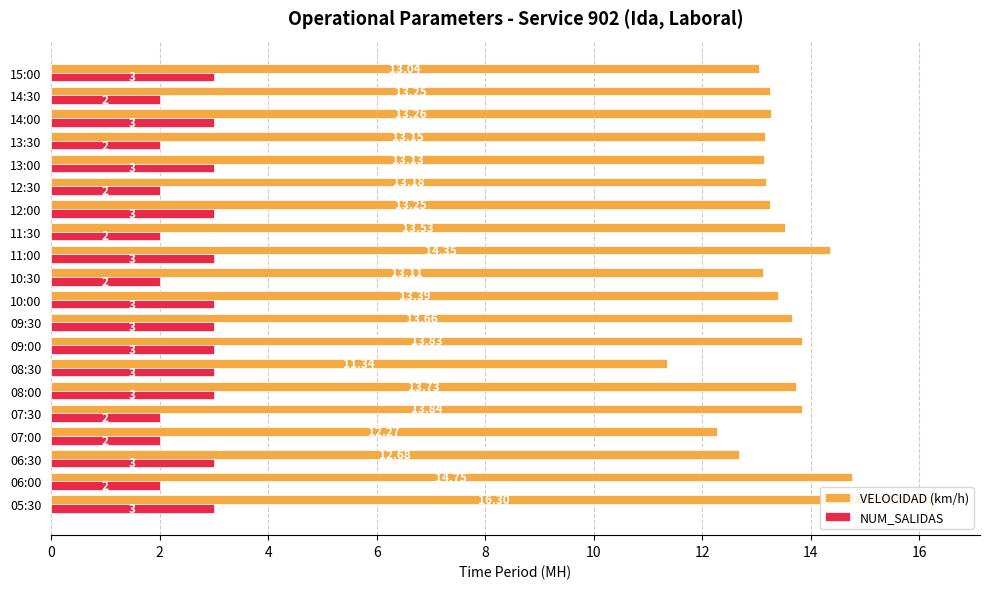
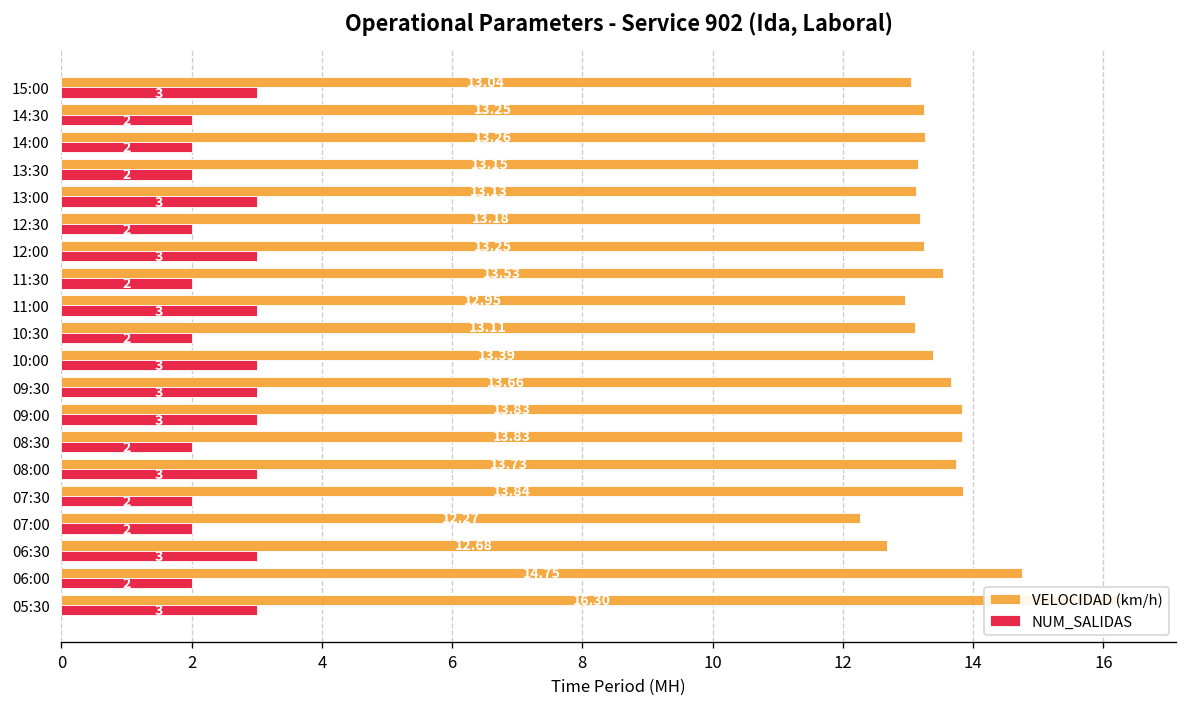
  {
    "VELOCIDAD (km/h)": {
      "13:00": 13.13,
      "12:00": 13.25,
      "11:30": 13.53,
-     "11:00": 14.4,
+     "11:00": 13.0,
      "10:30": 13.11,
-     "08:30": 11.34,
+     "08:30": 13.83,
      "08:00": 13.73,
      "07:00": 12.27
    },
    "NUM_SALIDAS": {
      "15:00": 3,
      "14:30": 2,
-     "14:00": 3,
+     "14:00": 2,
      "13:30": 2,
      "13:00": 3,
      "12:30": 2,
      "12:00": 3,
      "11:30": 2,
      "11:00": 3,
      "10:30": 2,
      "10:00": 3,
      "09:30": 3,
      "09:00": 3,
-     "08:30": 3,
+     "08:30": 2,
      "08:00": 3,
      "07:30": 2,
      "07:00": 2,
      "06:30": 3,
      "06:00": 2,
      "05:30": 3
    }
  }
